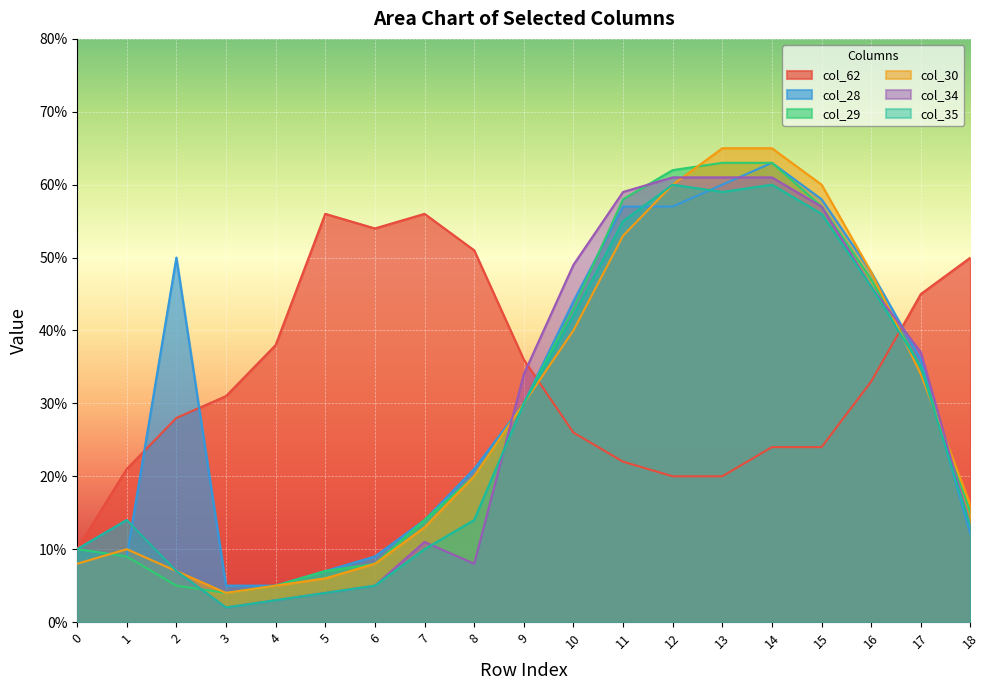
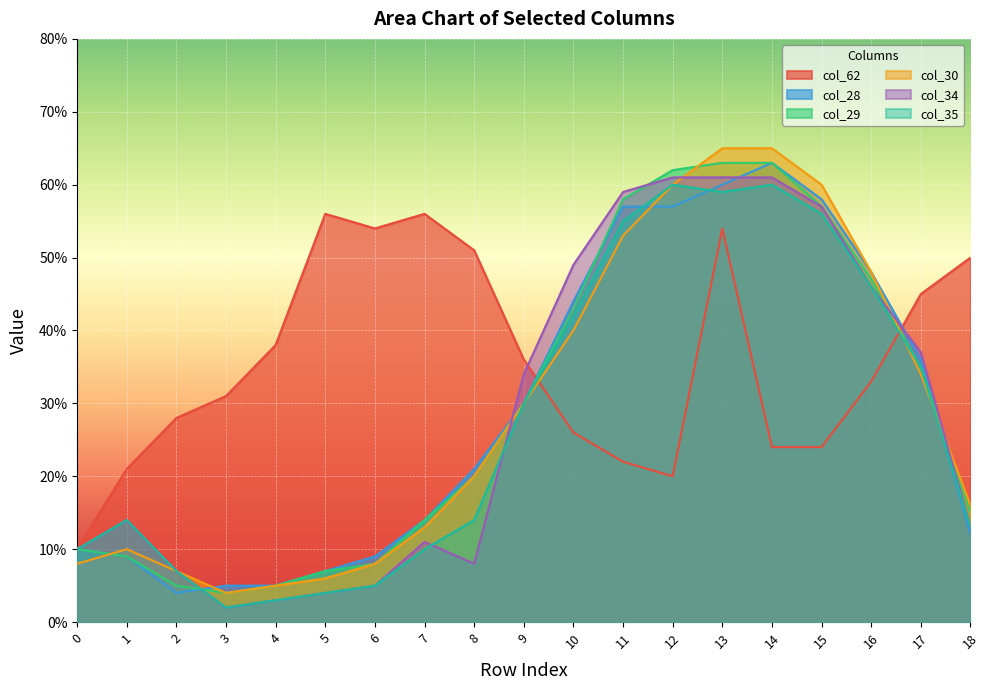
  {
    "col_62": {
      "1": "21%",
      "2": "28%",
      "3": "31%",
      "4": "38%",
      "5": "56%",
      "6": "54%",
      "7": "56%",
      "8": "51%",
      "9": "36%",
      "10": "26%",
      "11": "22%",
      "12": "20%",
-     "13": "20%",
+     "13": "54%",
      "14": "24%",
      "15": "24%",
      "16": "33%",
      "17": "45%",
      "18": "50%"
    },
    "col_28": {
-     "2": "50%",
+     "2": "4%",
      "3": "5%",
      "6": "9%",
      "8": "21%",
      "10": "44%",
      "11": "57%",
      "12": "57%",
      "13": "60%",
      "15": "58%",
      "17": "36%",
      "18": "12%"
    },
    "col_30": {
      "0": "8%",
      "1": "10%",
      "5": "6%",
      "7": "13%",
      "10": "40%",
      "11": "53%",
      "13": "65%",
      "14": "65%",
      "15": "60%",
      "17": "34%",
      "18": "16%"
    },
    "col_34": {
      "7": "11%",
      "8": "8%",
      "9": "34%",
      "10": "49%",
      "11": "59%",
      "12": "61%",
      "13": "61%",
      "14": "61%",
      "17": "37%"
    }
  }
